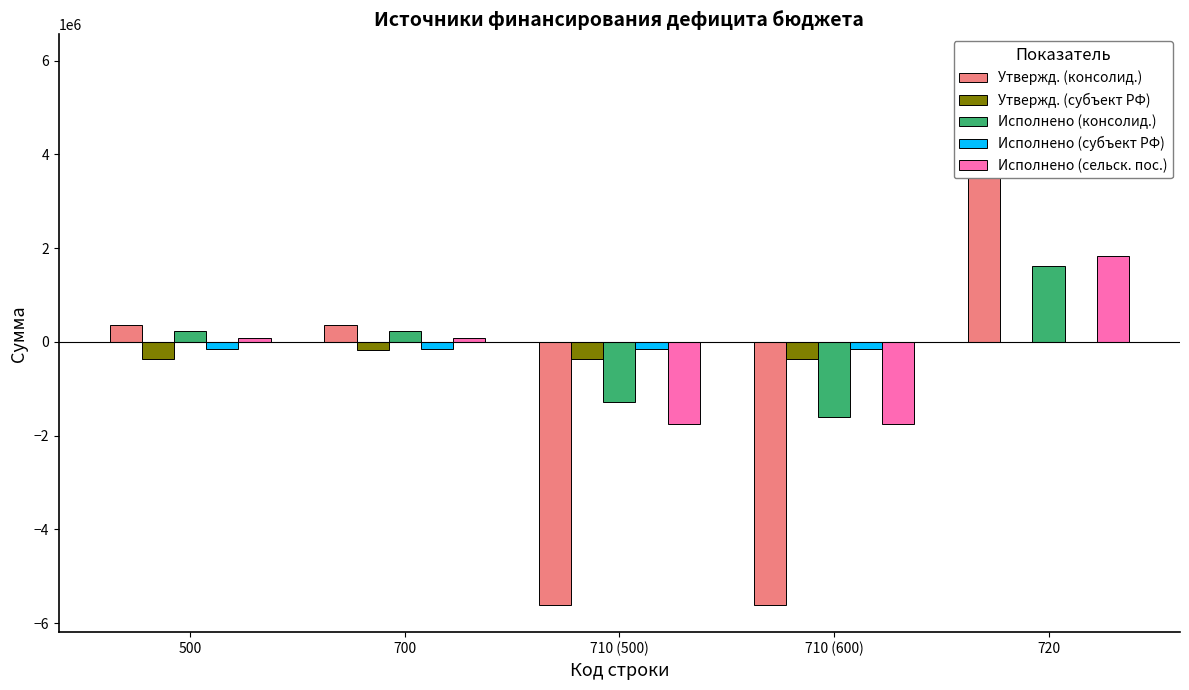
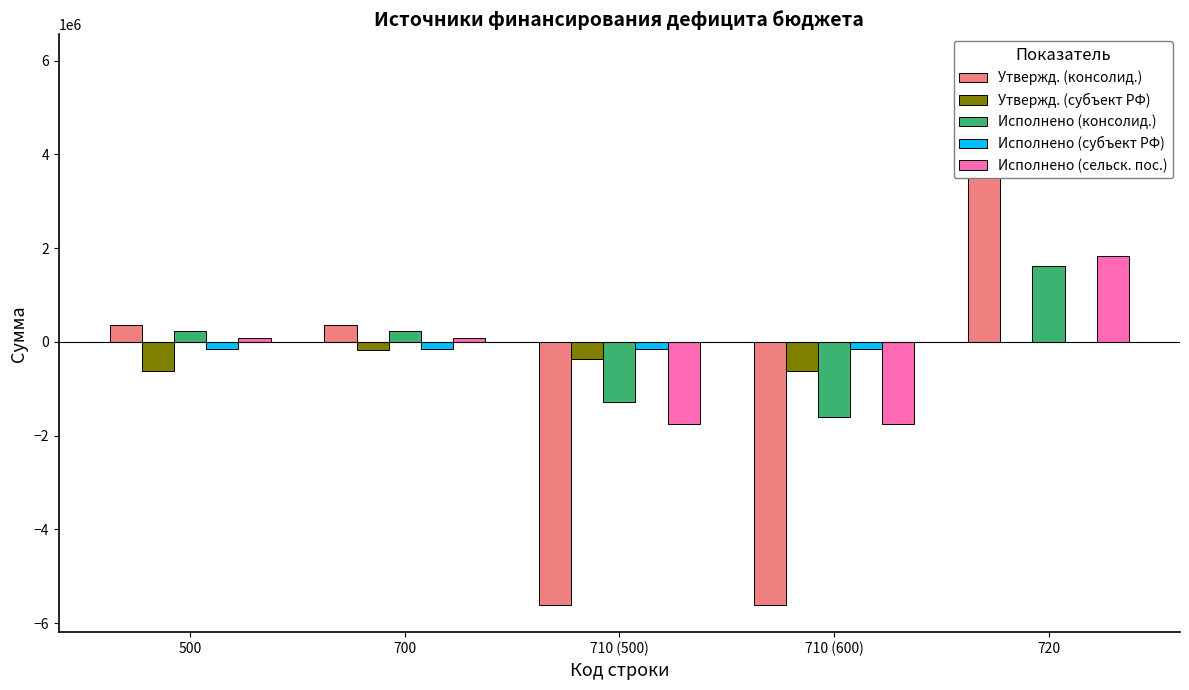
  {
    "Утвержд. (субъект РФ)": {
-     "500": -400000,
+     "500": -600000,
      "700": -200000,
      "710 (500)": -400000,
-     "710 (600)": -400000,
+     "710 (600)": -600000,
      "720": 0
    },
    "Исполнено (консолид.)": {
      "500": 200000,
      "700": 200000,
      "710 (500)": -1300000,
      "710 (600)": -1600000,
      "720": 1600000
    },
    "Исполнено (субъект РФ)": {
      "500": -200000,
      "700": -200000,
      "710 (500)": -200000,
      "710 (600)": -200000,
      "720": 0
    }
  }
